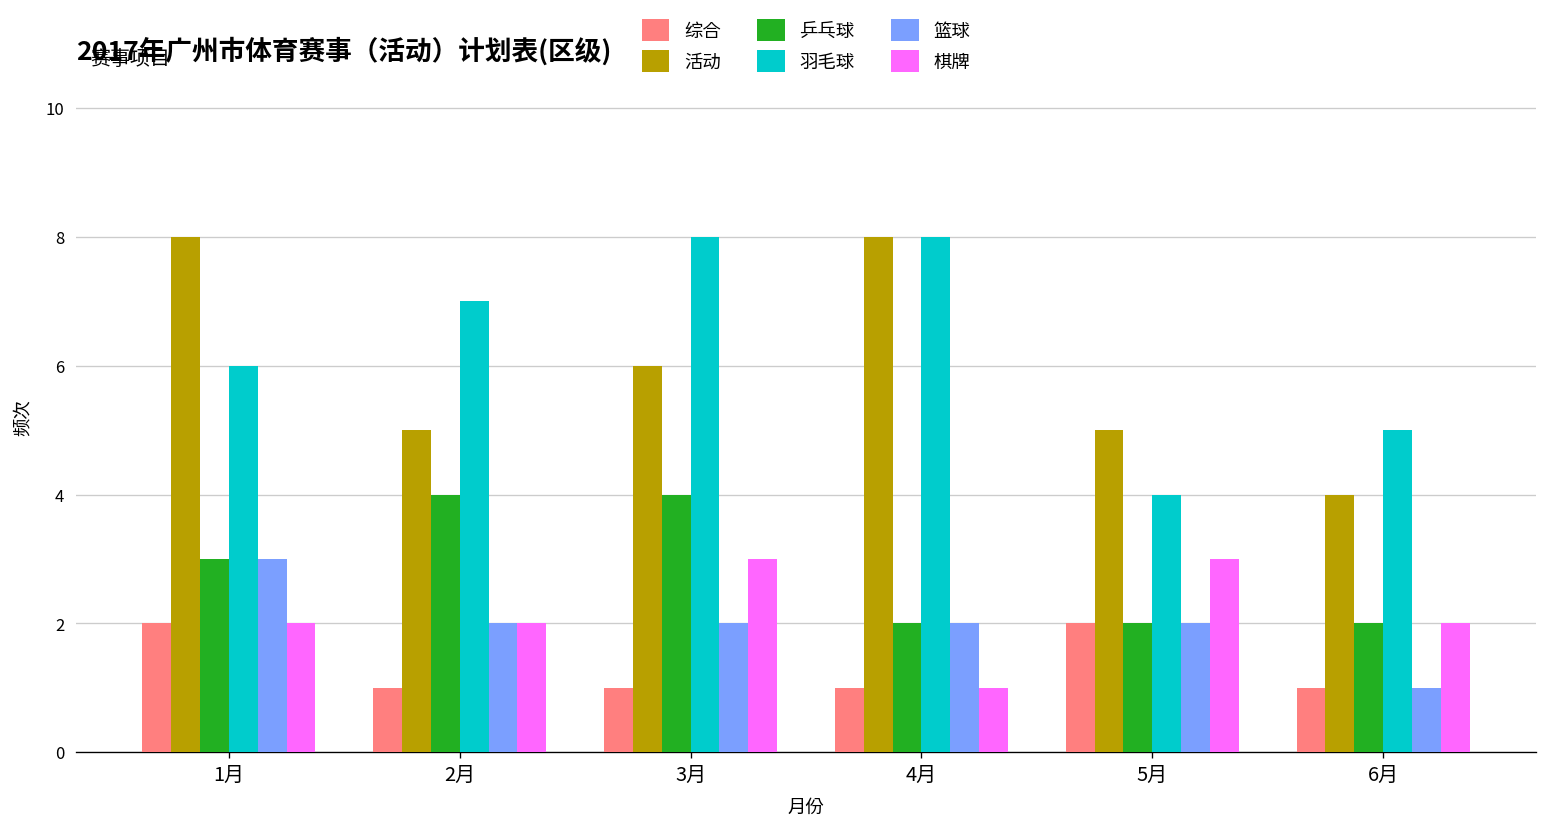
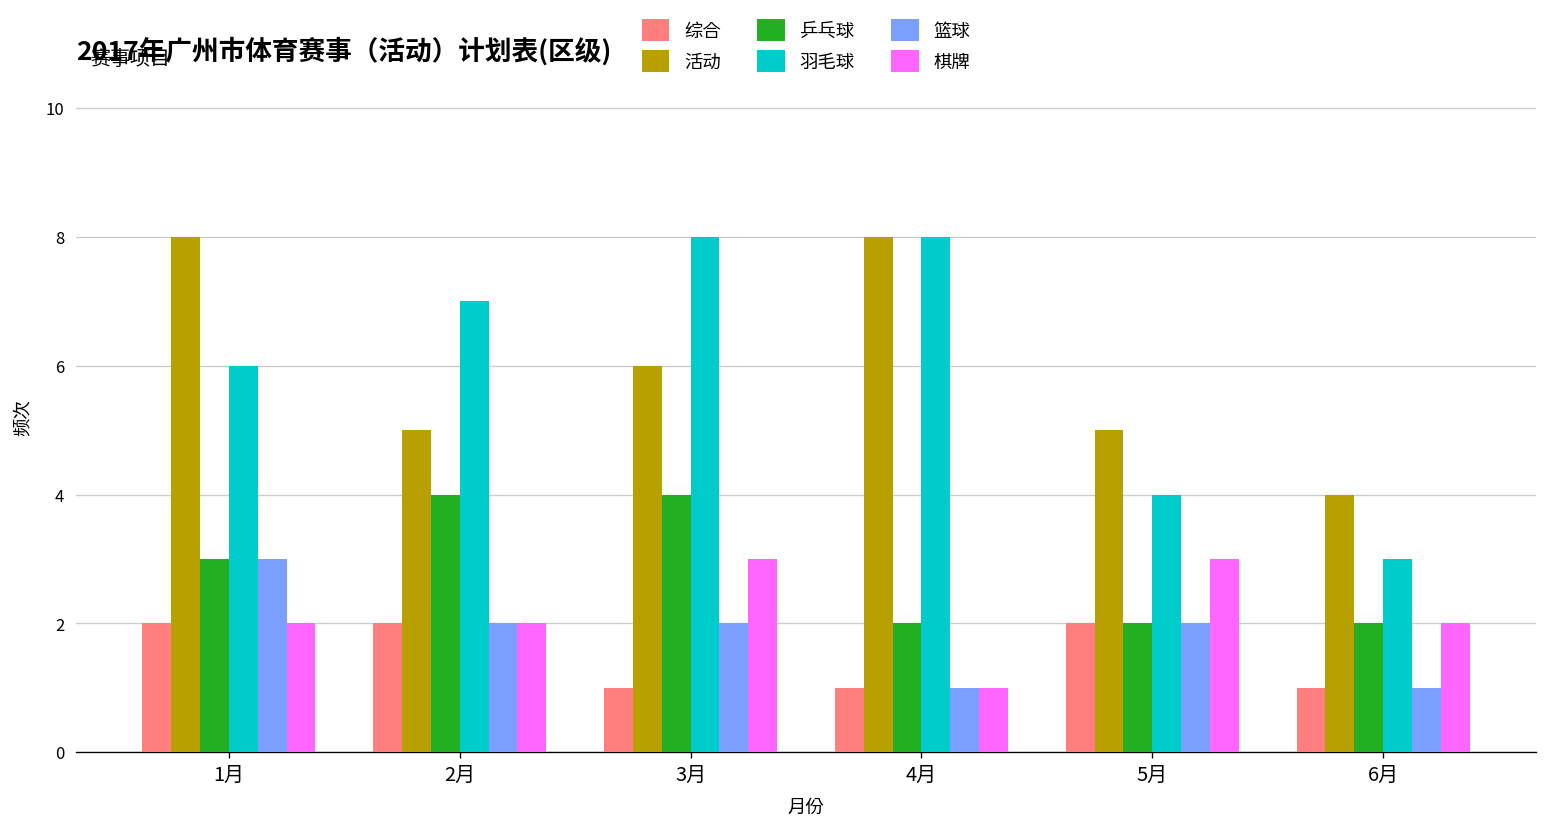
  {
    "综合": {
      "1月": 2,
-     "2月": 1,
+     "2月": 2,
      "3月": 1,
      "4月": 1,
      "5月": 2,
      "6月": 1
    },
    "活动": {
      "1月": 8,
      "2月": 5,
      "3月": 6,
      "4月": 8,
      "5月": 5,
      "6月": 4
    },
    "乒乓球": {
      "1月": 3,
      "2月": 4,
      "3月": 4,
      "4月": 2,
      "5月": 2,
      "6月": 2
    },
    "羽毛球": {
      "1月": 6,
      "2月": 7,
      "3月": 8,
      "4月": 8,
      "5月": 4,
-     "6月": 5
+     "6月": 3
    },
    "篮球": {
      "1月": 3,
      "2月": 2,
      "3月": 2,
-     "4月": 2,
+     "4月": 1,
      "5月": 2,
      "6月": 1
    },
    "棋牌": {
      "1月": 2,
      "2月": 2,
      "3月": 3,
      "4月": 1,
      "5月": 3,
      "6月": 2
    }
  }
